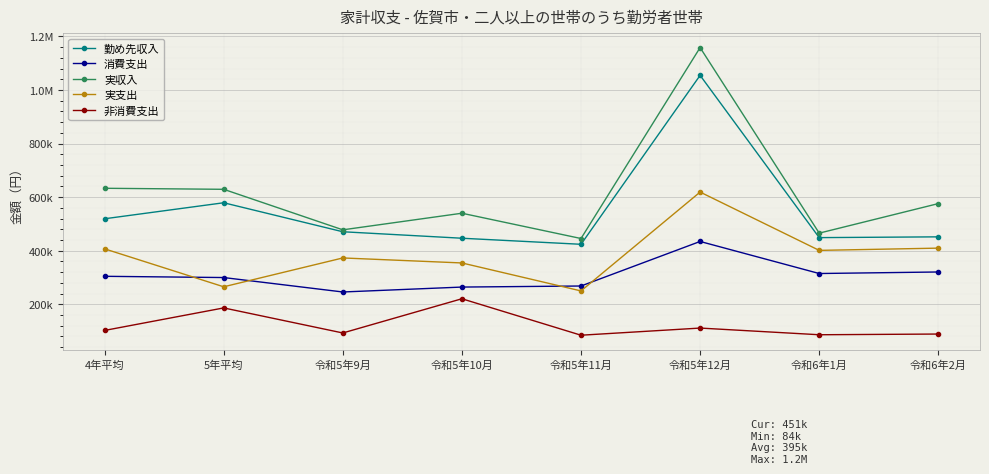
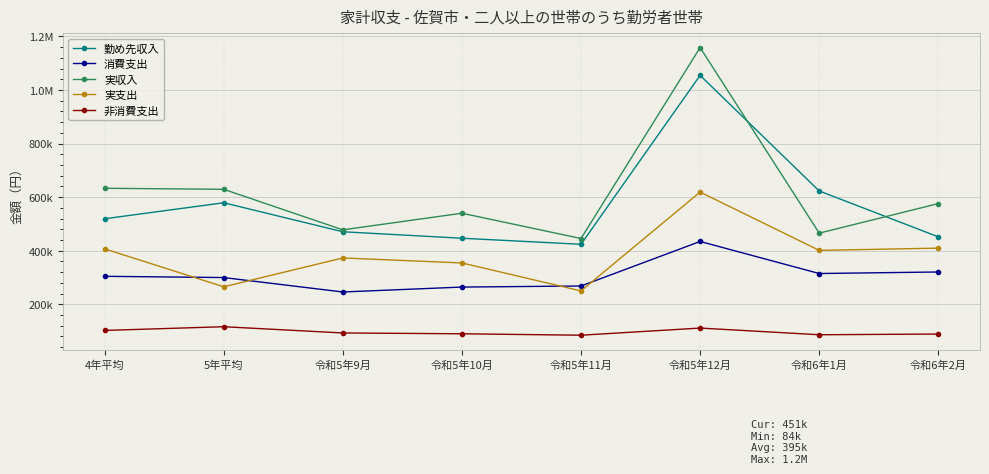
  {
    "勤め先収入": {
      "4年平均": 520000,
      "5年平均": 580000,
      "令和5年10月": 450000,
      "令和5年11月": 420000,
      "令和5年12月": 1050000,
-     "令和6年1月": 450000,
+     "令和6年1月": 620000,
      "令和6年2月": 450000
    },
    "消費支出": {
      "4年平均": 300000,
      "5年平均": 300000,
      "令和5年9月": 250000,
      "令和5年10月": 260000,
      "令和5年11月": 270000,
      "令和5年12月": 430000,
      "令和6年1月": 310000,
      "令和6年2月": 320000
    },
    "実収入": {
      "4年平均": 630000,
      "5年平均": 630000,
      "令和5年10月": 540000,
      "令和5年11月": 450000,
      "令和5年12月": 1160000,
      "令和6年1月": 470000,
      "令和6年2月": 580000
    },
    "実支出": {
      "4年平均": 410000,
      "5年平均": 270000,
      "令和5年9月": 370000,
      "令和5年10月": 350000,
      "令和5年11月": 250000,
      "令和5年12月": 620000,
      "令和6年1月": 400000,
      "令和6年2月": 410000
    },
    "非消費支出": {
      "4年平均": 100000,
-     "5年平均": 190000,
+     "5年平均": 120000,
      "令和5年9月": 90000,
-     "令和5年10月": 220000,
+     "令和5年10月": 90000,
      "令和5年11月": 80000,
      "令和5年12月": 110000,
      "令和6年1月": 90000,
      "令和6年2月": 90000
    }
  }
